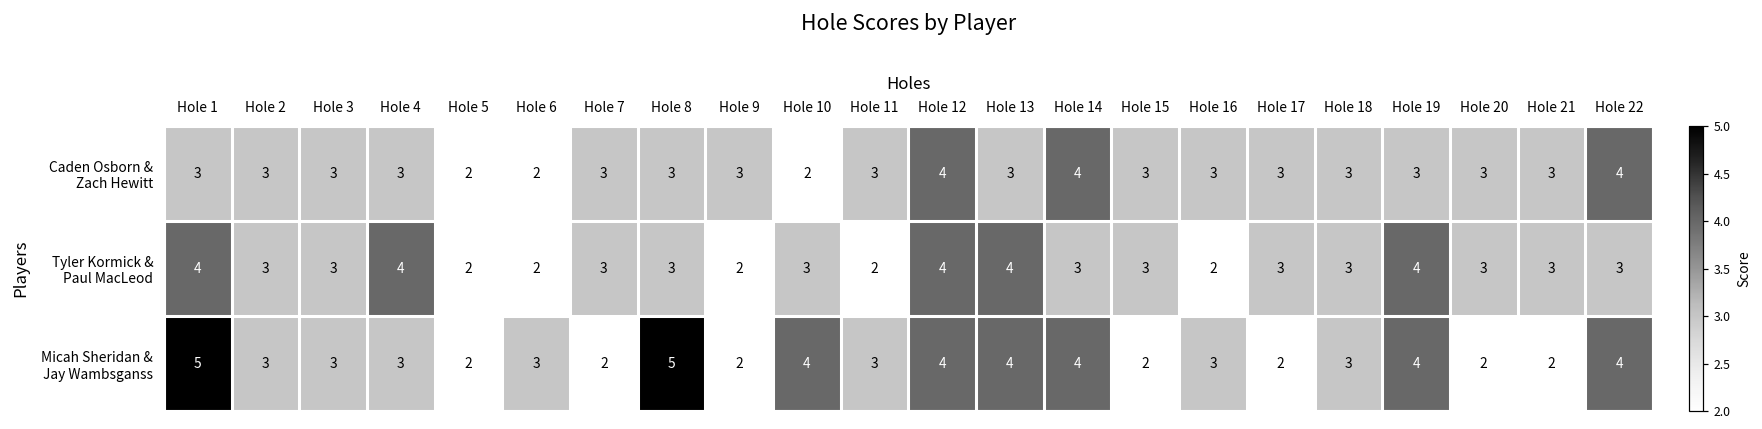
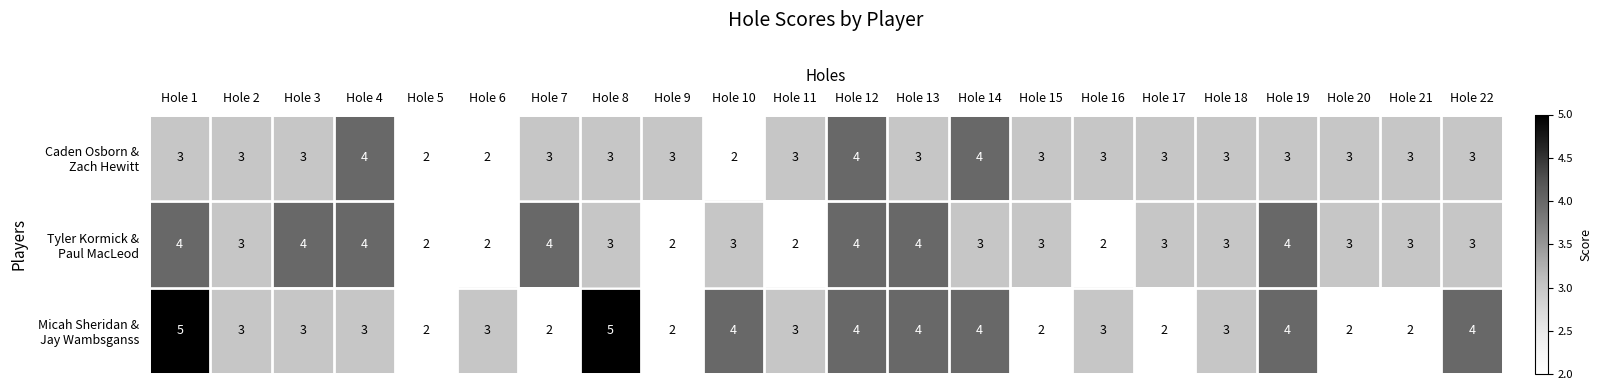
  {
    "Caden Osborn & Zach Hewitt": {
      "Hole 1": 3,
      "Hole 2": 3,
      "Hole 3": 3,
-     "Hole 4": 3,
+     "Hole 4": 4,
      "Hole 5": 2,
      "Hole 6": 2,
      "Hole 7": 3,
      "Hole 8": 3,
      "Hole 9": 3,
      "Hole 10": 2,
      "Hole 11": 3,
      "Hole 12": 4,
      "Hole 13": 3,
      "Hole 14": 4,
      "Hole 15": 3,
      "Hole 16": 3,
      "Hole 17": 3,
      "Hole 18": 3,
      "Hole 19": 3,
      "Hole 20": 3,
      "Hole 21": 3,
-     "Hole 22": 4
+     "Hole 22": 3
    },
    "Tyler Kormick & Paul MacLeod": {
      "Hole 1": 4,
      "Hole 2": 3,
-     "Hole 3": 3,
+     "Hole 3": 4,
      "Hole 4": 4,
      "Hole 5": 2,
      "Hole 6": 2,
-     "Hole 7": 3,
+     "Hole 7": 4,
      "Hole 8": 3,
      "Hole 9": 2,
      "Hole 10": 3,
      "Hole 11": 2,
      "Hole 12": 4,
      "Hole 13": 4,
      "Hole 14": 3,
      "Hole 15": 3,
      "Hole 16": 2,
      "Hole 17": 3,
      "Hole 18": 3,
      "Hole 19": 4,
      "Hole 20": 3,
      "Hole 21": 3,
      "Hole 22": 3
    },
    "Micah Sheridan & Jay Wambsganss": {
      "Hole 1": 5,
      "Hole 2": 3,
      "Hole 3": 3,
      "Hole 4": 3,
      "Hole 5": 2,
      "Hole 6": 3,
      "Hole 7": 2,
      "Hole 8": 5,
      "Hole 9": 2,
      "Hole 10": 4,
      "Hole 11": 3,
      "Hole 12": 4,
      "Hole 13": 4,
      "Hole 14": 4,
      "Hole 15": 2,
      "Hole 16": 3,
      "Hole 17": 2,
      "Hole 18": 3,
      "Hole 19": 4,
      "Hole 20": 2,
      "Hole 21": 2,
      "Hole 22": 4
    }
  }
